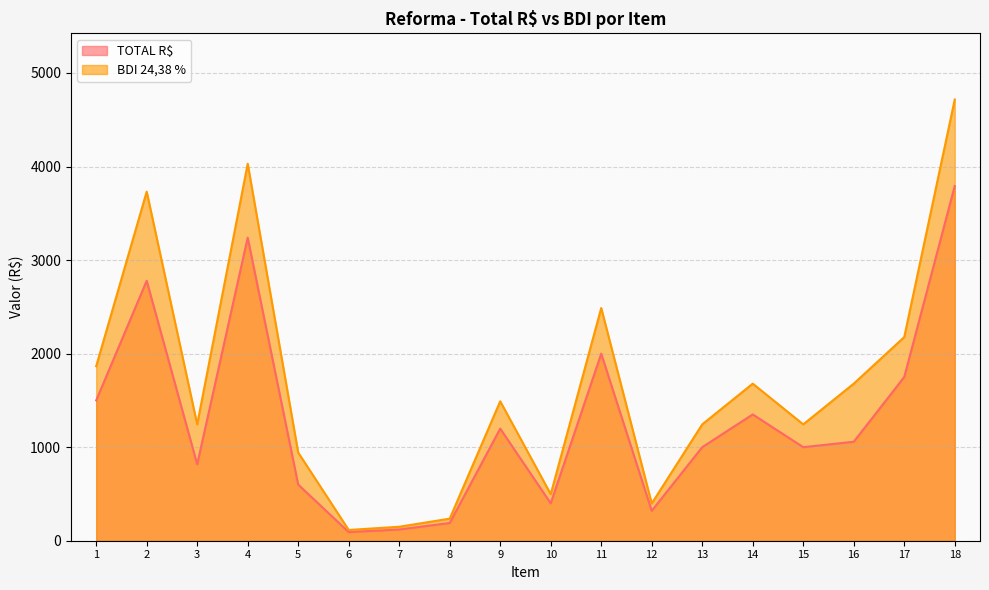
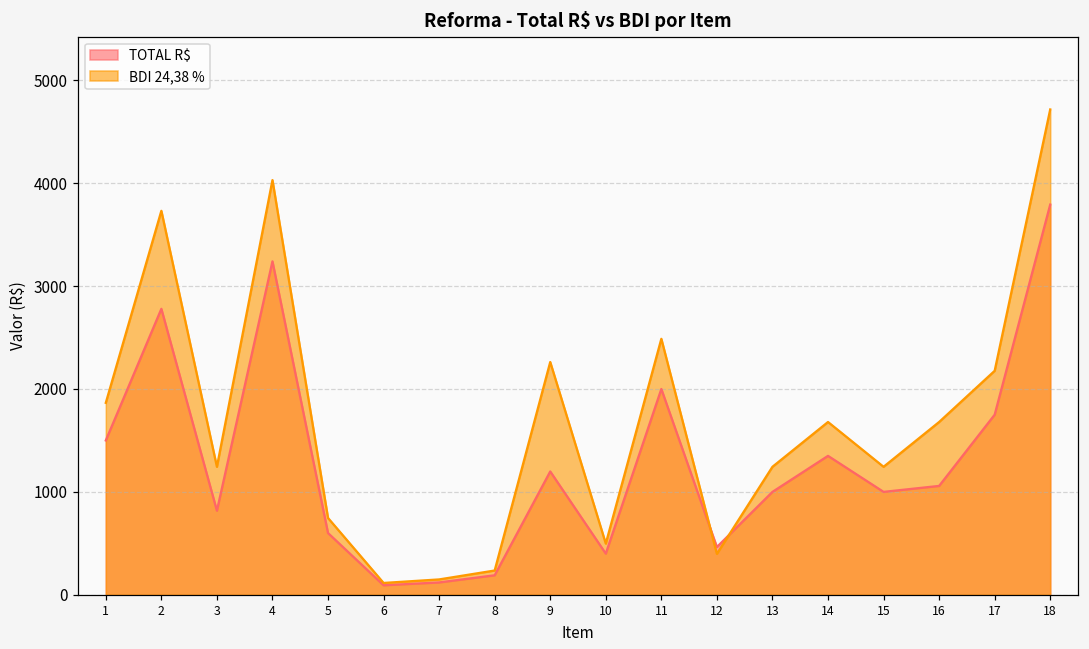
  {
    "TOTAL R$": {
      "1": 1500,
      "2": 2800,
      "3": 800,
      "4": 3200,
      "5": 600,
      "7": 100,
      "8": 200,
      "9": 1200,
      "10": 400,
      "11": 2000,
-     "12": 300,
+     "12": 500,
      "13": 1000,
      "14": 1400,
      "15": 1000,
      "16": 1100,
      "17": 1800,
      "18": 3800
    },
    "BDI 24,38 %": {
      "1": 1900,
      "2": 3700,
      "3": 1200,
      "4": 4000,
-     "5": 900,
+     "5": 700,
      "7": 100,
      "8": 200,
-     "9": 1500,
+     "9": 2300,
      "10": 500,
      "11": 2500,
      "12": 400,
      "13": 1200,
      "14": 1700,
      "15": 1200,
      "16": 1700,
      "17": 2200,
      "18": 4700
    }
  }
